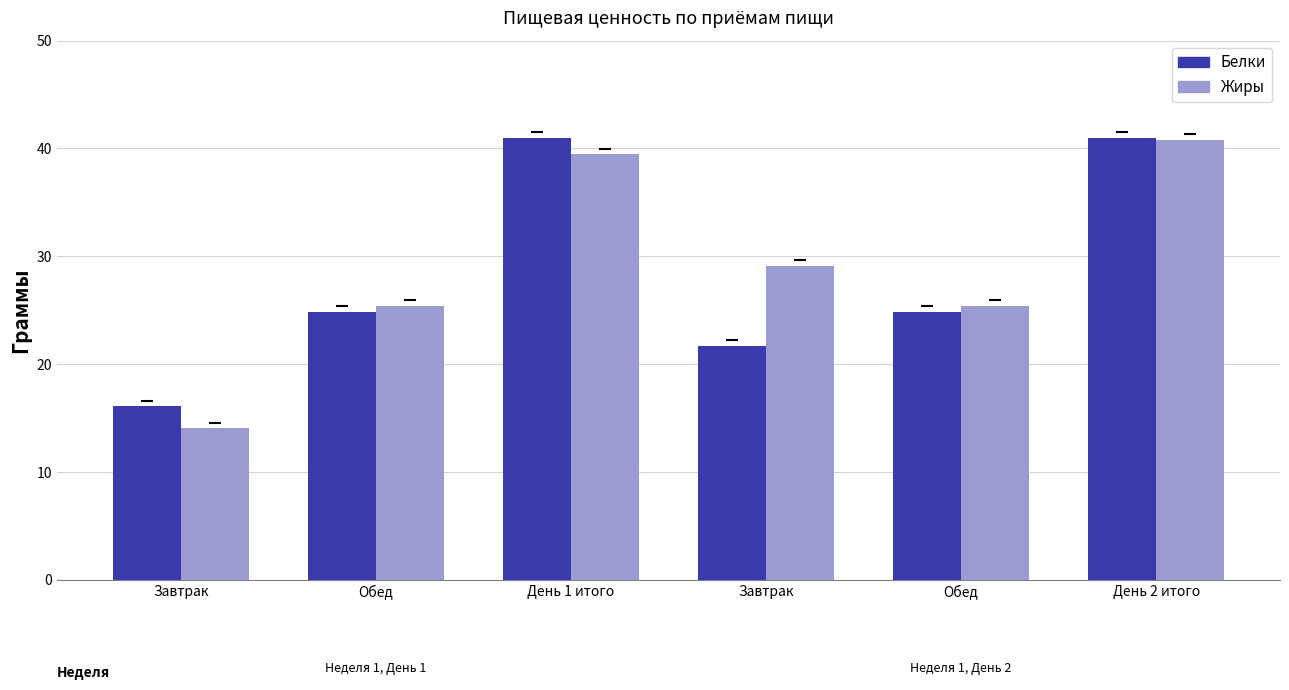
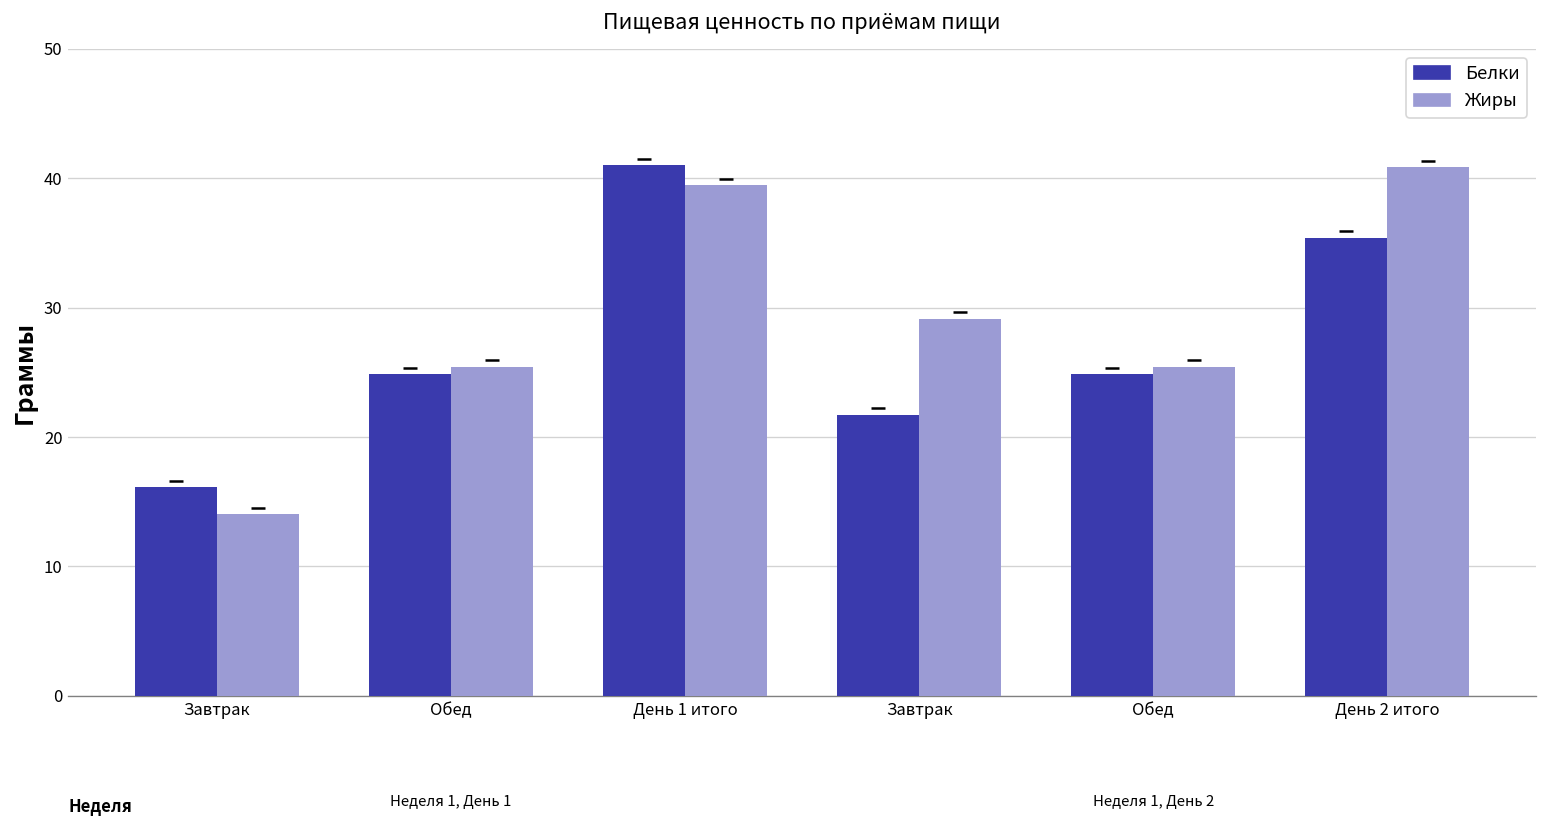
  {
    "Белки": {
      "День 1 итого": 41.0,
-     "День 2 итого": 41.0
+     "День 2 итого": 35.4
    },
    "Жиры": {
      "День 1 итого": 39.5,
      "День 2 итого": 40.8
    }
  }
